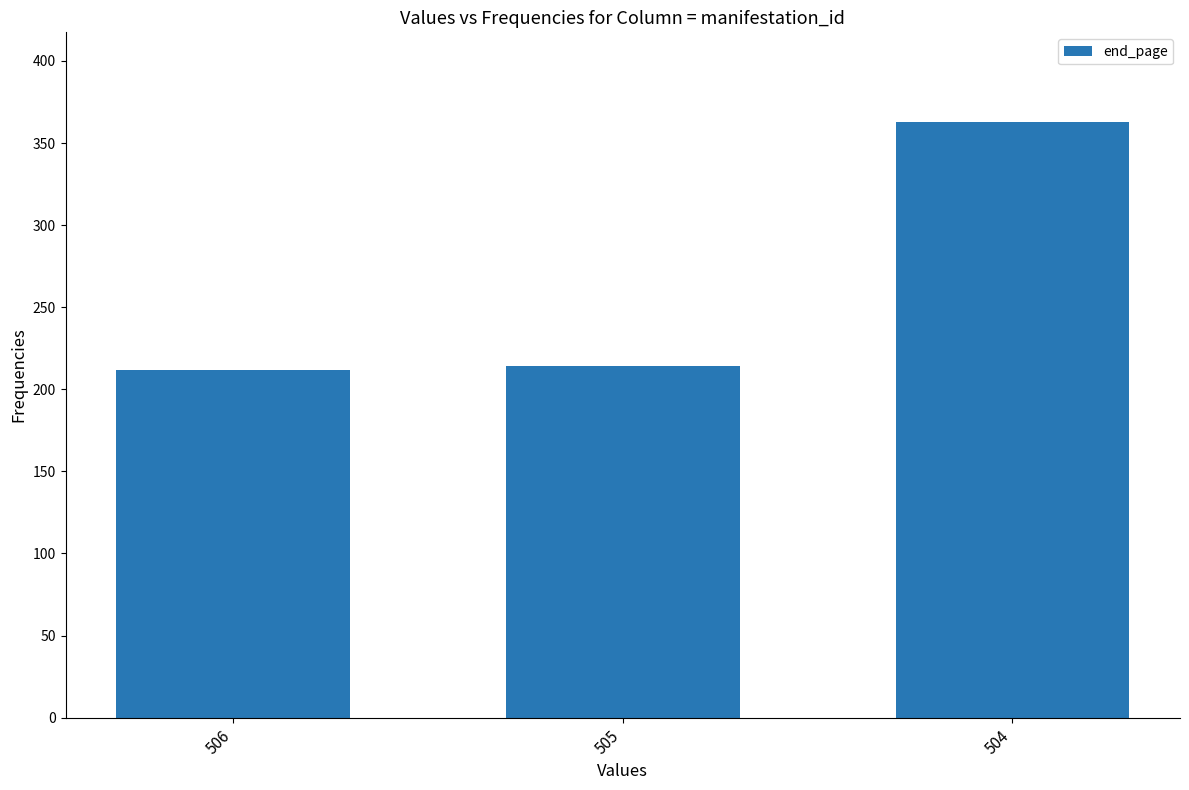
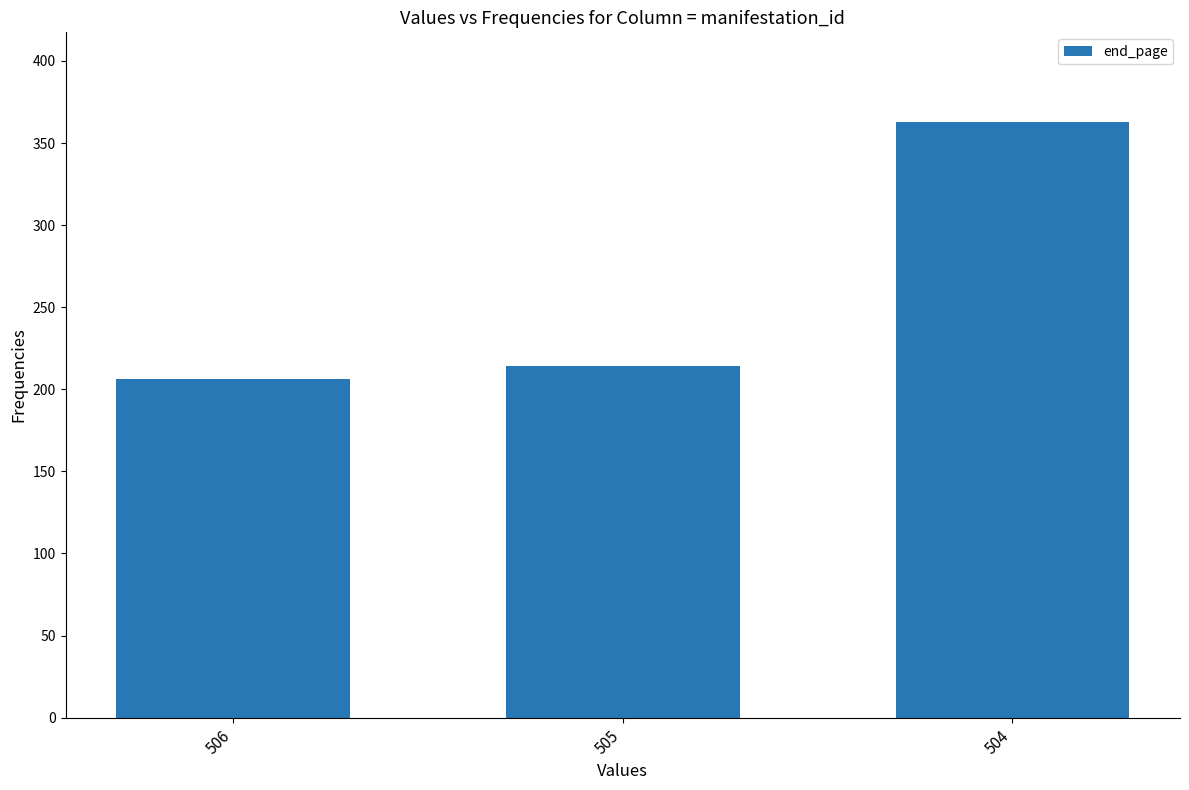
  {
-   "506": 212,
+   "506": 206,
    "505": 214,
    "504": 363
  }
